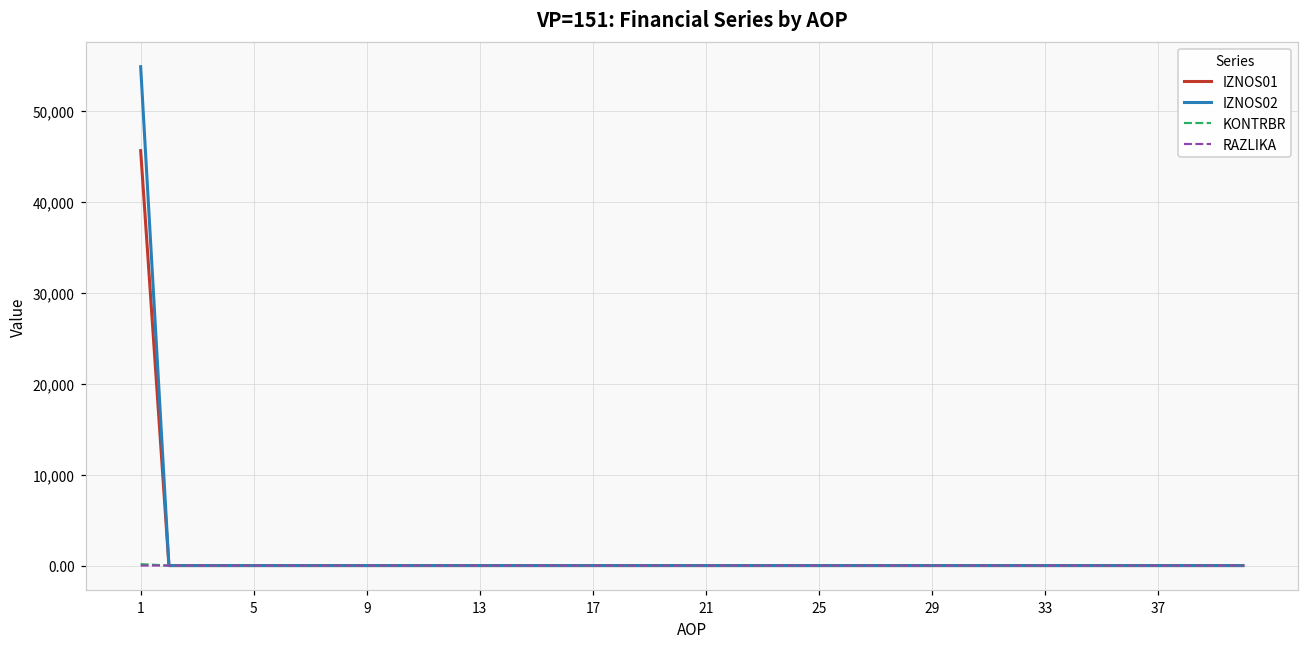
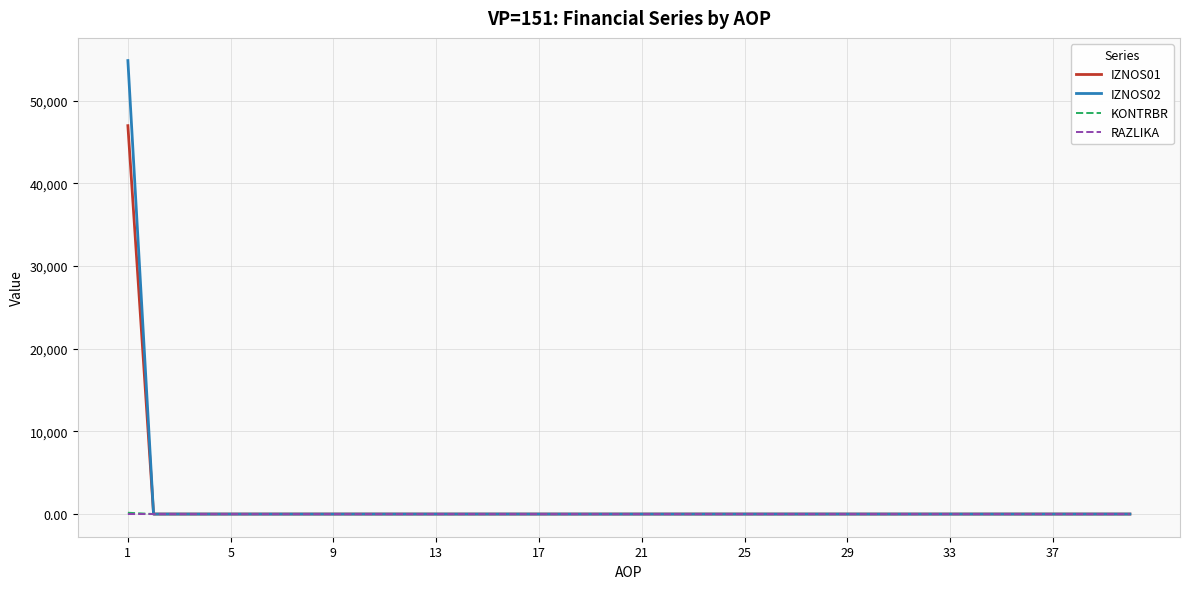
  {
    "IZNOS01": {
-     "1": "46,000"
+     "1": "47,000"
    },
    "IZNOS02": {
      "1": "55,000"
    }
  }
